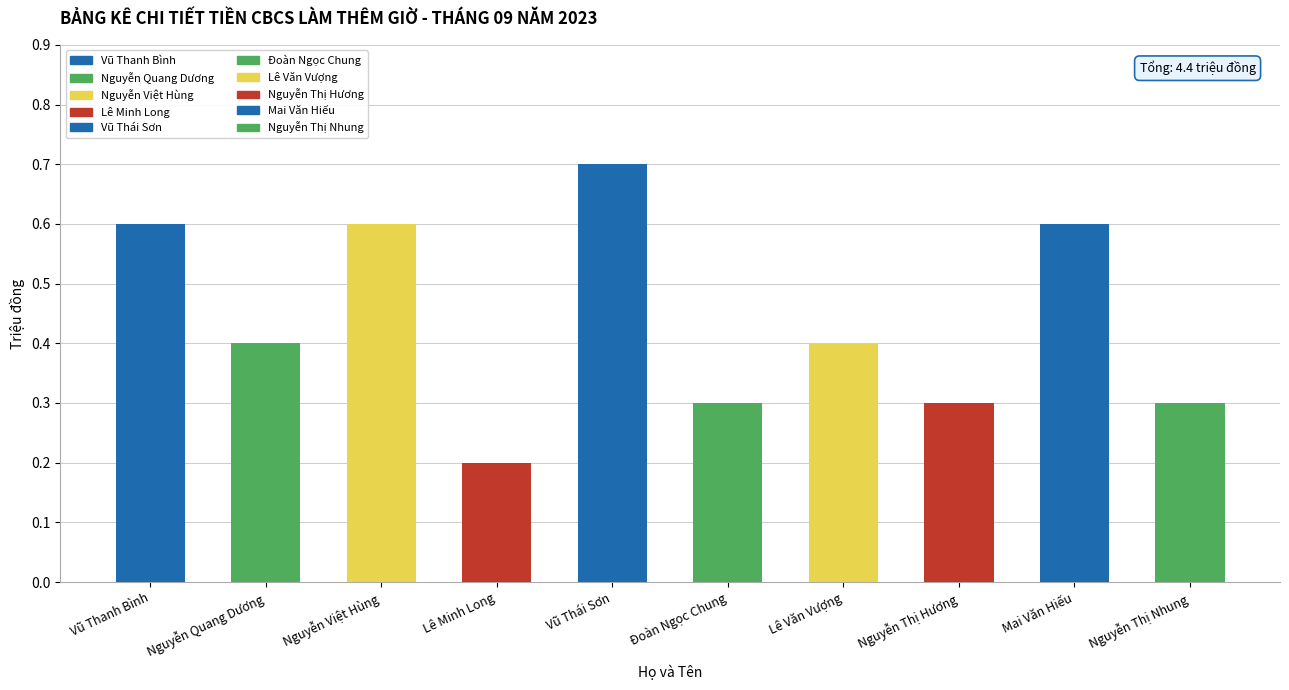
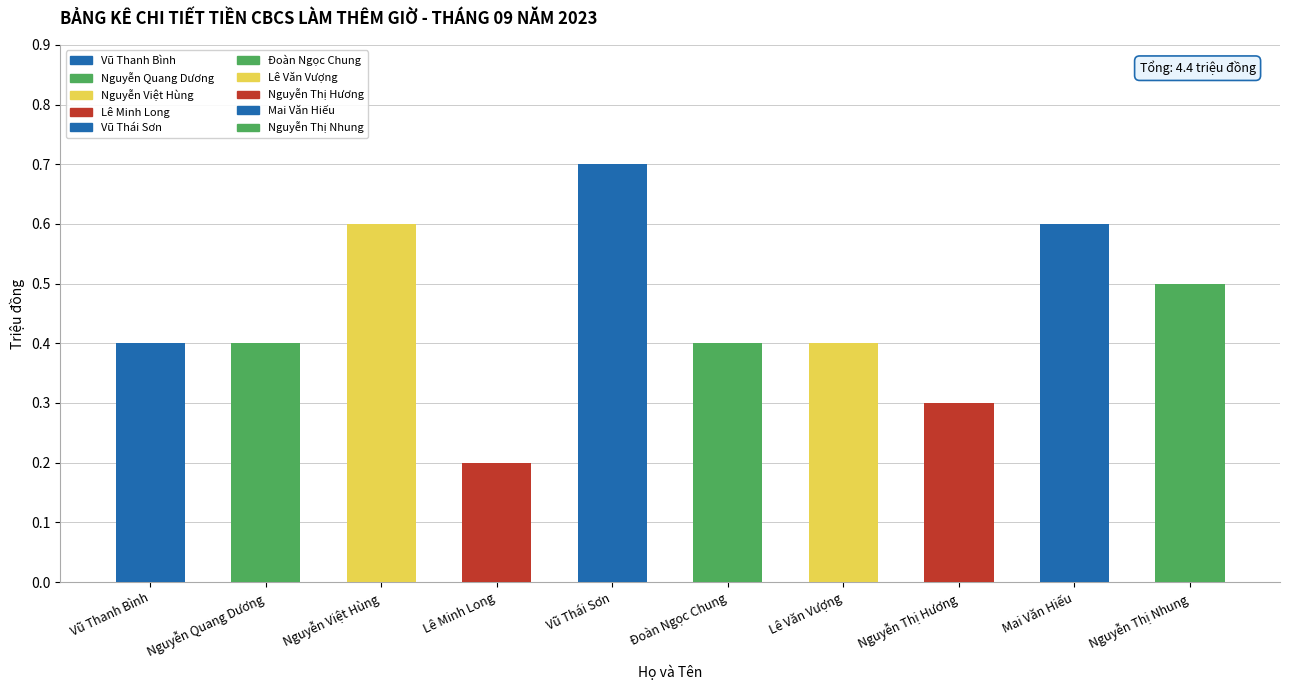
  {
-   "Vũ Thanh Bình": 0.6,
+   "Vũ Thanh Bình": 0.4,
    "Nguyễn Quang Dương": 0.4,
    "Nguyễn Việt Hùng": 0.6,
    "Lê Minh Long": 0.2,
    "Vũ Thái Sơn": 0.7,
-   "Đoàn Ngọc Chung": 0.3,
+   "Đoàn Ngọc Chung": 0.4,
    "Lê Văn Vượng": 0.4,
    "Nguyễn Thị Hương": 0.3,
    "Mai Văn Hiếu": 0.6,
-   "Nguyễn Thị Nhung": 0.3
+   "Nguyễn Thị Nhung": 0.5
  }
